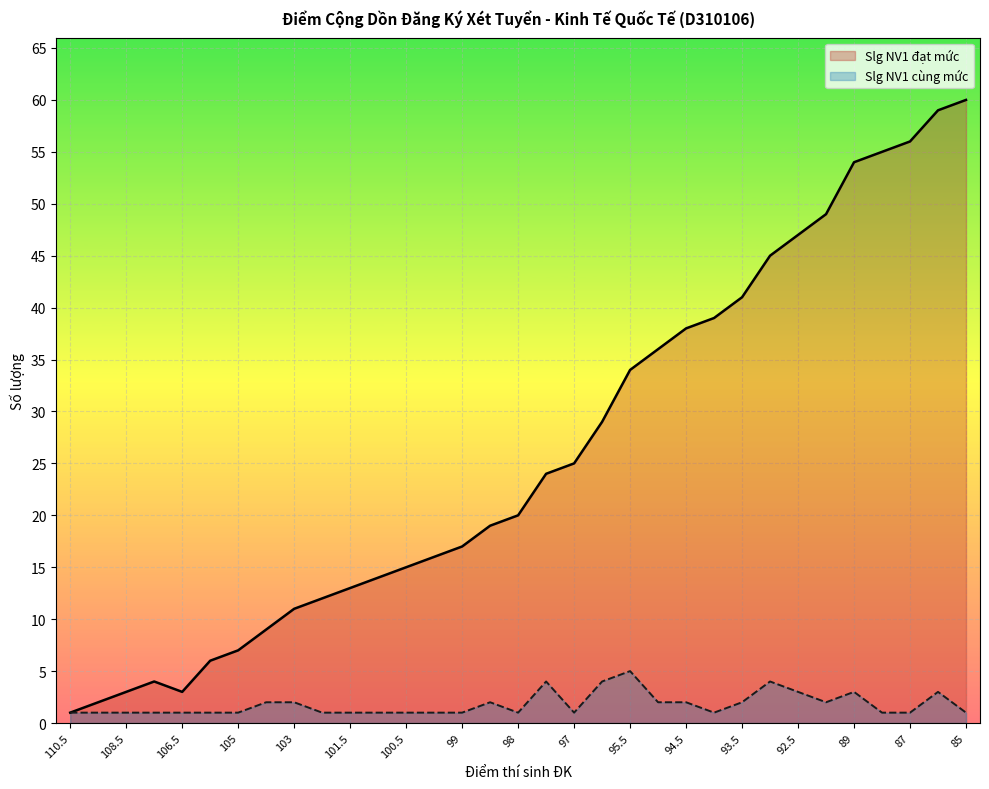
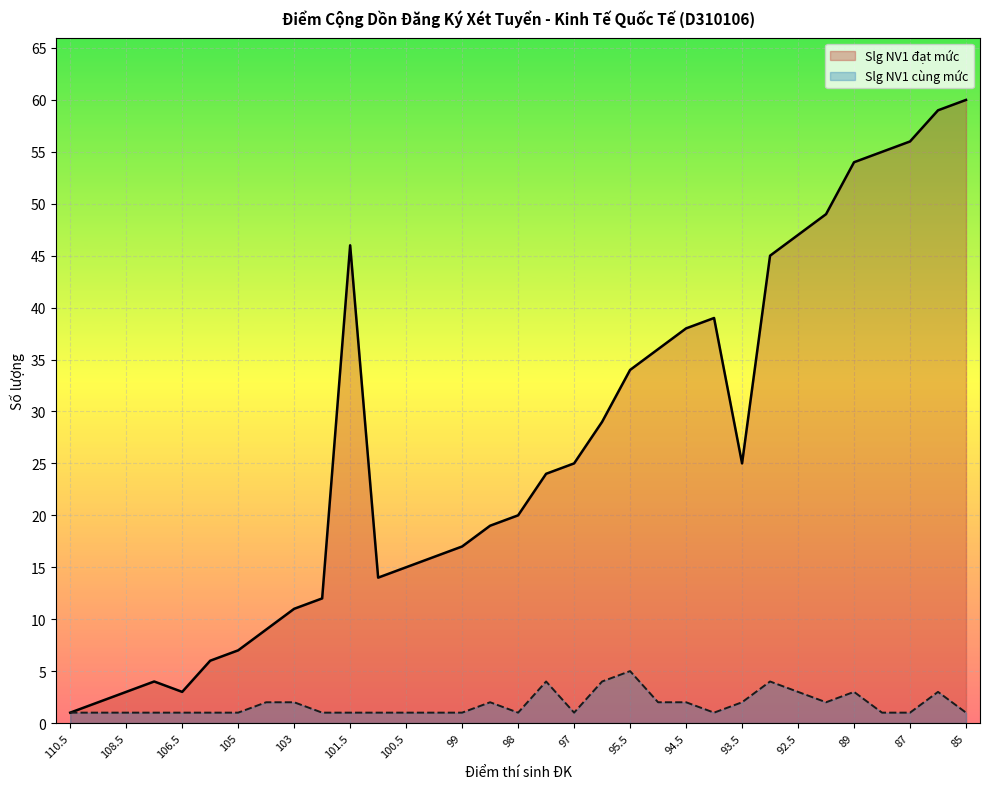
  {
    "Slg NV1 đạt mức": {
      "108.5": 3,
      "106.5": 3,
      "105": 7,
      "103": 11,
-     "101.5": 13,
+     "101.5": 46,
      "100.5": 15,
      "99": 17,
      "98": 20,
      "97": 25,
      "95.5": 34,
      "94.5": 38,
-     "93.5": 41,
+     "93.5": 25,
      "92.5": 47,
      "89": 54,
      "87": 56,
      "85": 60
    },
    "Slg NV1 cùng mức": {
      "108.5": 1,
      "106.5": 1,
      "105": 1,
      "103": 2,
      "101.5": 1,
      "100.5": 1,
      "99": 1,
      "98": 1,
      "97": 1,
      "95.5": 5,
      "94.5": 2,
      "93.5": 2,
      "92.5": 3,
      "89": 3,
      "87": 1,
      "85": 1
    }
  }
